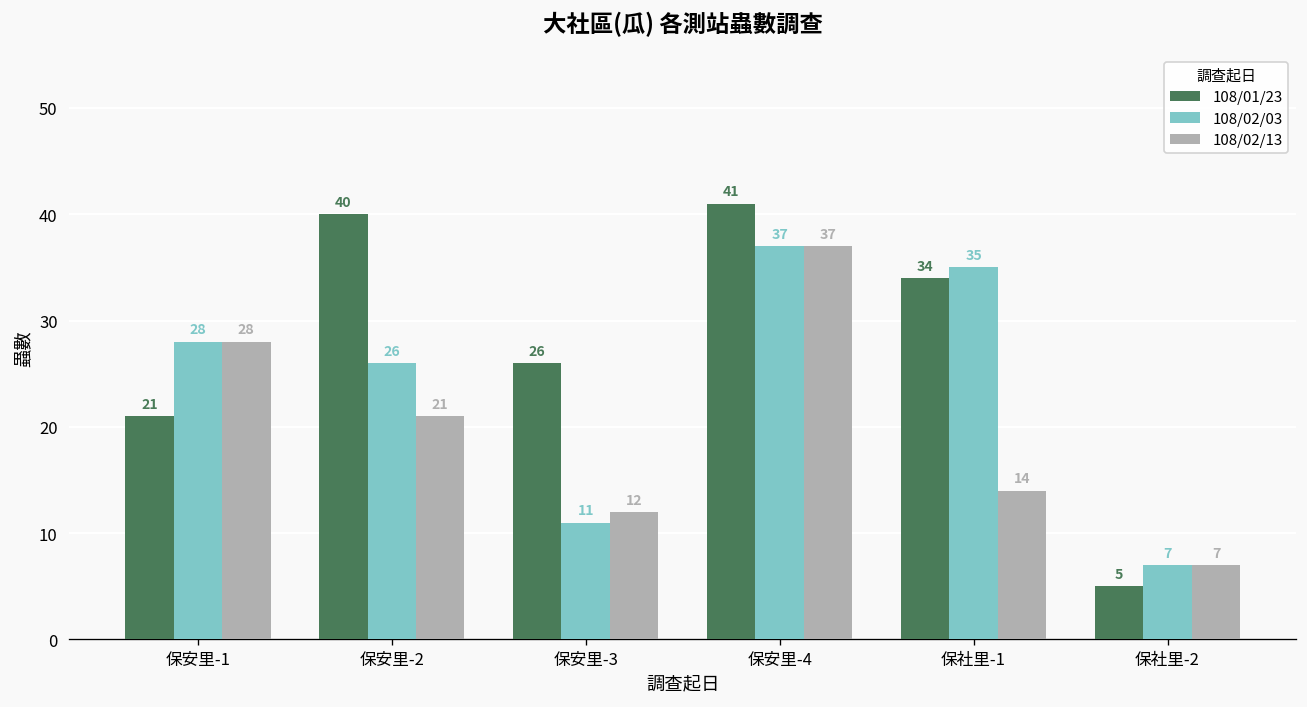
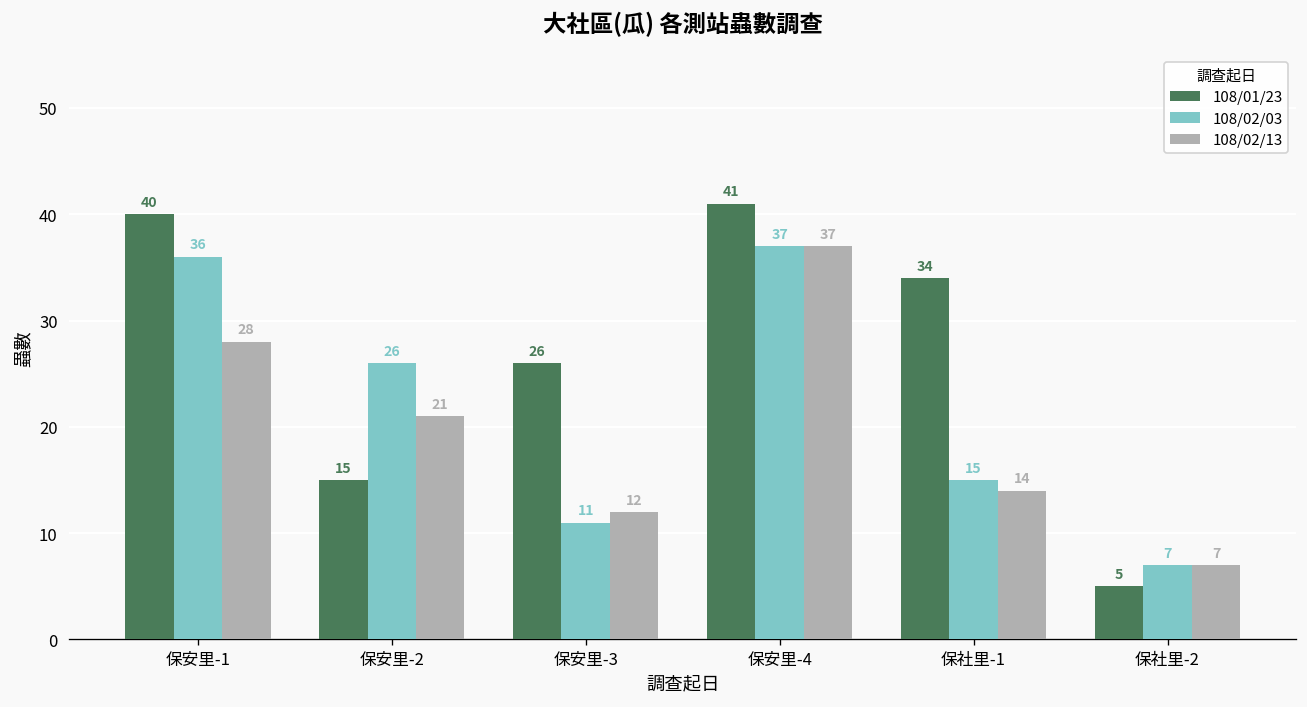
  {
    "108/01/23": {
-     "保安里-1": 21,
-     "保安里-2": 40,
+     "保安里-1": 40,
+     "保安里-2": 15,
      "保安里-3": 26,
      "保安里-4": 41,
      "保社里-1": 34,
      "保社里-2": 5
    },
    "108/02/03": {
-     "保安里-1": 28,
+     "保安里-1": 36,
      "保安里-2": 26,
      "保安里-3": 11,
      "保安里-4": 37,
-     "保社里-1": 35,
+     "保社里-1": 15,
      "保社里-2": 7
    },
    "108/02/13": {
      "保安里-1": 28,
      "保安里-2": 21,
      "保安里-3": 12,
      "保安里-4": 37,
      "保社里-1": 14,
      "保社里-2": 7
    }
  }
